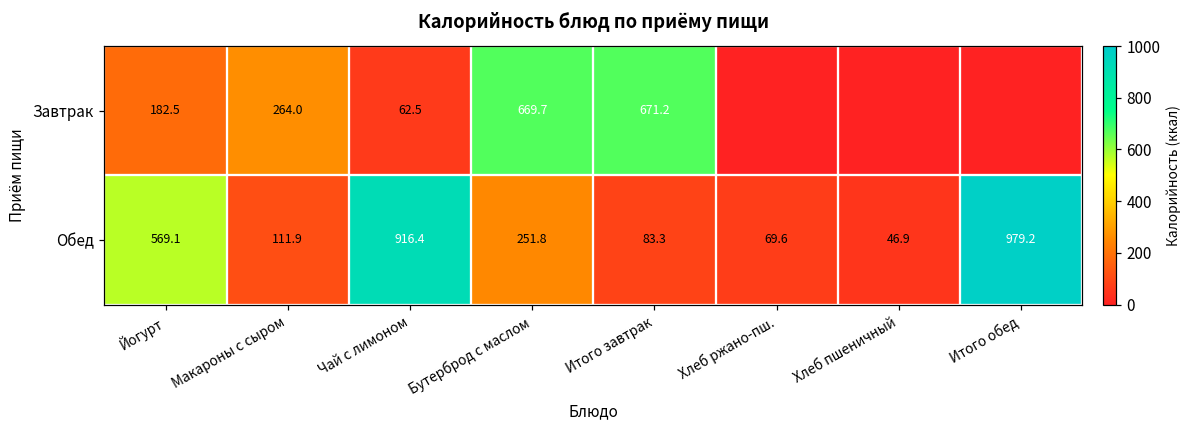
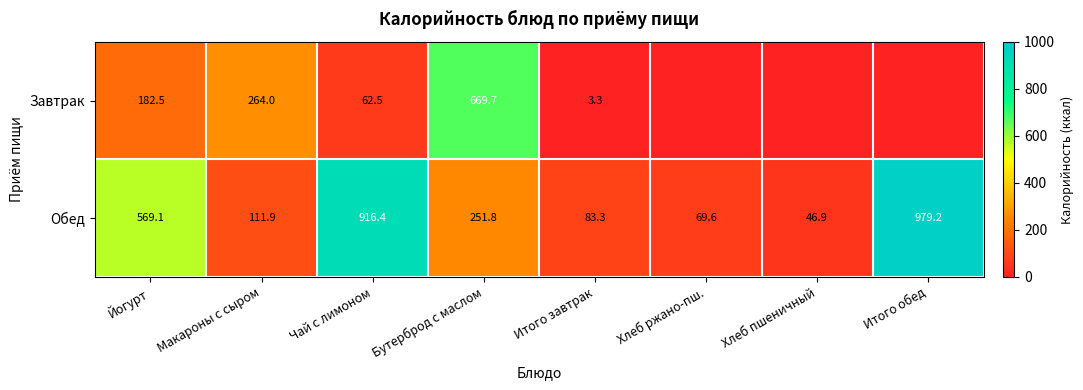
  {
    "Завтрак": {
      "Йогурт": 182.5,
      "Макароны с сыром": 264.0,
      "Чай с лимоном": 62.5,
      "Бутерброд с маслом": 669.7,
-     "Итого завтрак": 671.2
+     "Итого завтрак": 3.3
    },
    "Обед": {
      "Йогурт": 569.1,
      "Макароны с сыром": 111.9,
      "Чай с лимоном": 916.4,
      "Бутерброд с маслом": 251.8,
      "Итого завтрак": 83.3,
      "Хлеб ржано-пш.": 69.6,
      "Хлеб пшеничный": 46.9,
      "Итого обед": 979.2
    }
  }
